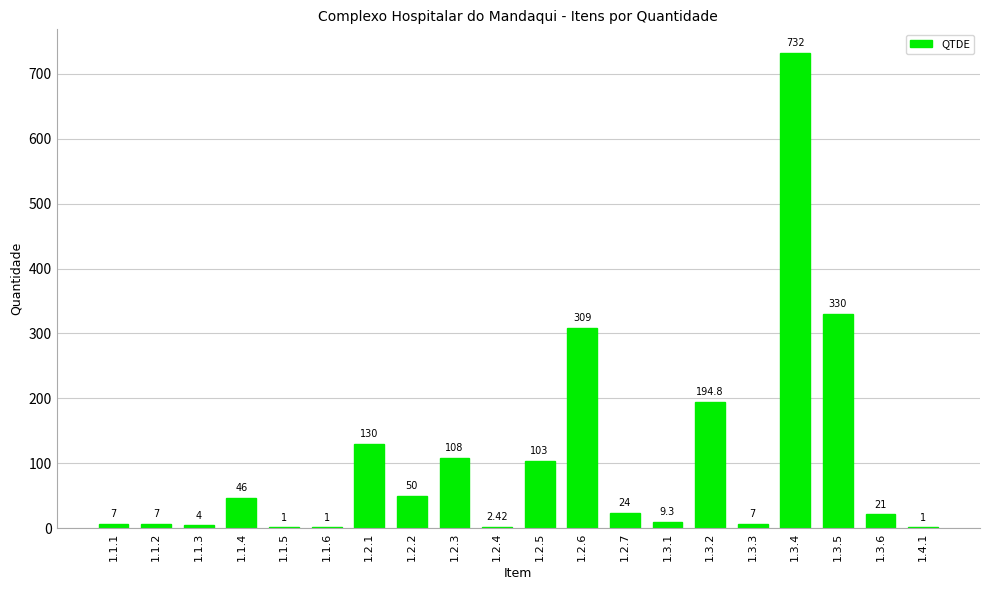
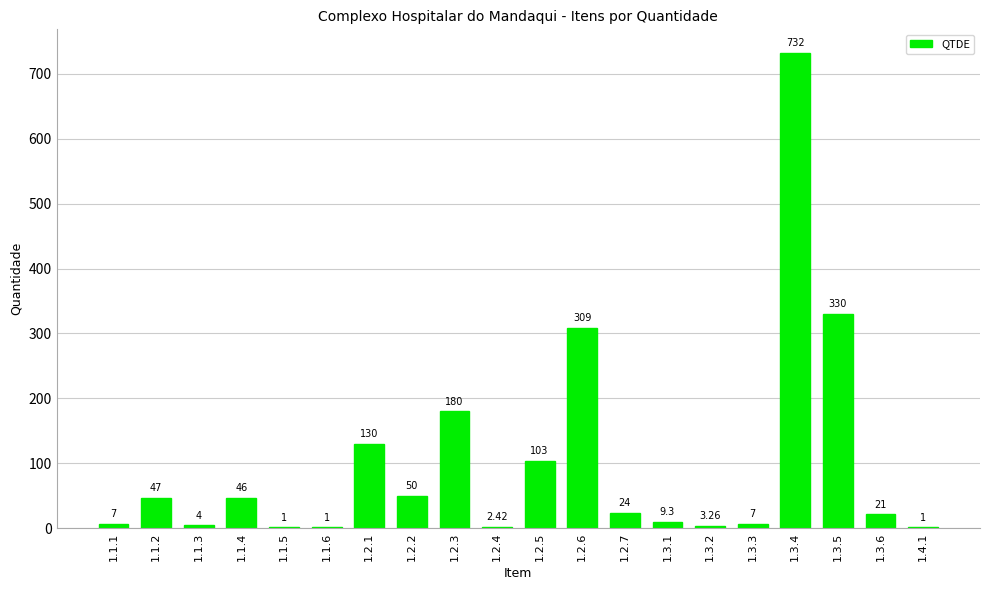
  {
    "1.1.1": 7,
-   "1.1.2": 7,
+   "1.1.2": 47,
    "1.1.3": 4,
    "1.1.4": 46,
    "1.1.5": 1,
    "1.1.6": 1,
    "1.2.1": 130,
    "1.2.2": 50,
-   "1.2.3": 108,
+   "1.2.3": 180,
    "1.2.4": 2.42,
    "1.2.5": 103,
    "1.2.6": 309,
    "1.2.7": 24,
    "1.3.1": 9.3,
-   "1.3.2": 194.8,
+   "1.3.2": 3.26,
    "1.3.3": 7,
    "1.3.4": 732,
    "1.3.5": 330,
    "1.3.6": 21,
    "1.4.1": 1
  }
